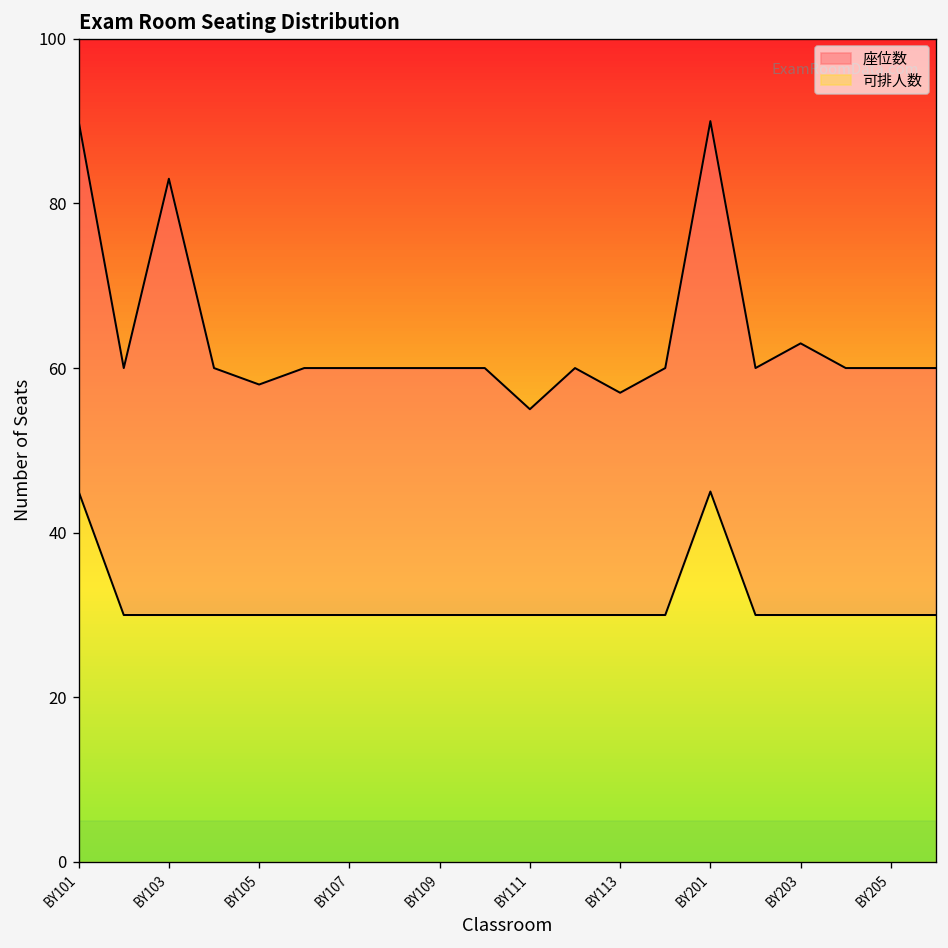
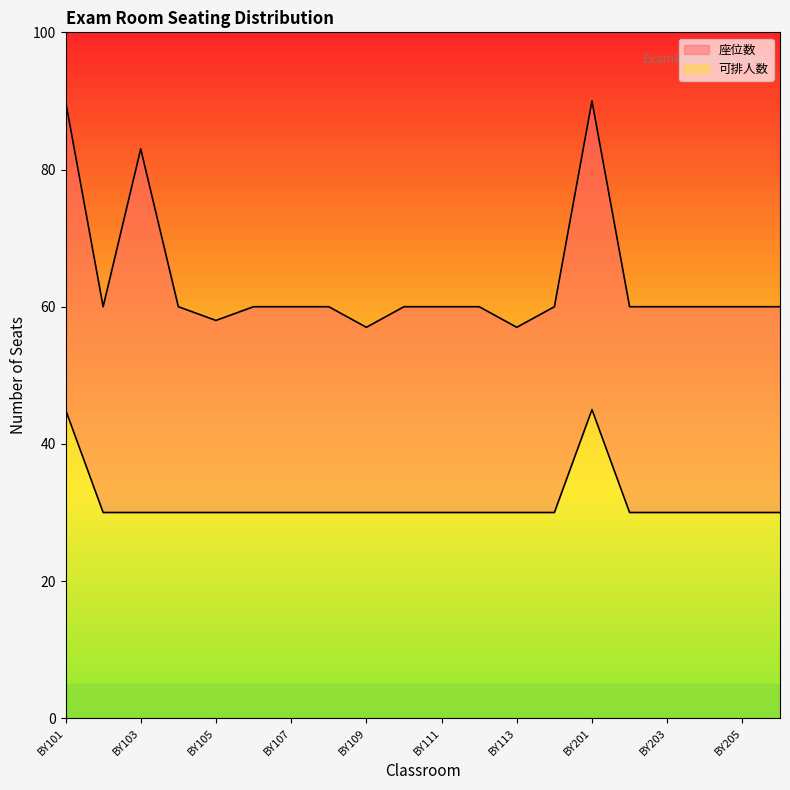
  {
    "座位数": {
      "BY101": 90,
      "BY103": 83,
      "BY105": 58,
      "BY107": 60,
-     "BY109": 60,
-     "BY111": 55,
+     "BY109": 57,
+     "BY111": 60,
      "BY113": 57,
      "BY201": 90,
-     "BY203": 63,
+     "BY203": 60,
      "BY205": 60
    },
    "可排人数": {
      "BY101": 45,
      "BY103": 30,
      "BY105": 30,
      "BY107": 30,
      "BY109": 30,
      "BY111": 30,
      "BY113": 30,
      "BY201": 45,
      "BY203": 30,
      "BY205": 30
    }
  }
